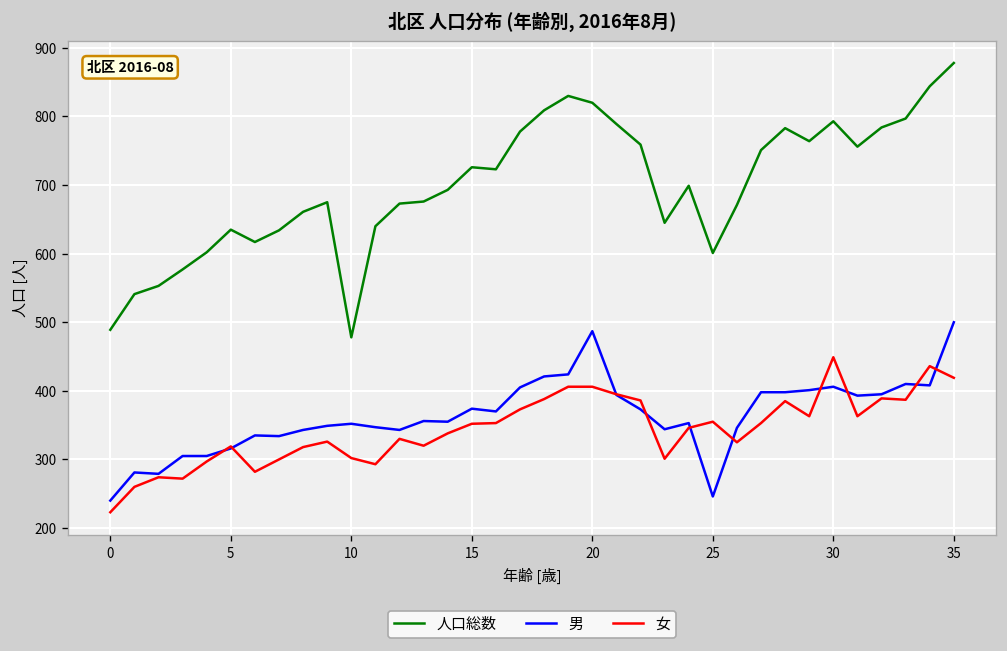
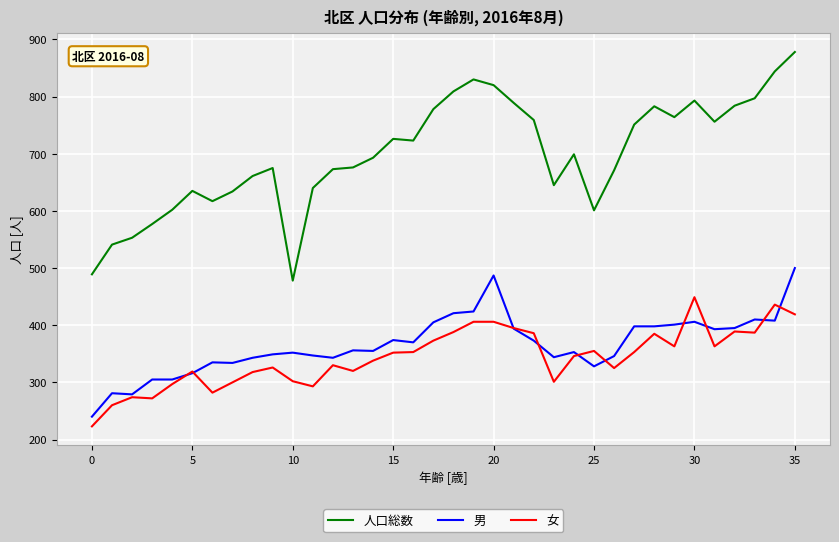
  {
    "人口総数": {
      "0": 490,
      "5": 640,
      "10": 480,
      "15": 730,
      "20": 820,
      "25": 600,
      "30": 790,
      "35": 880
    },
    "男": {
      "0": 240,
      "10": 350,
      "15": 370,
      "20": 490,
-     "25": 250,
+     "25": 330,
      "30": 410,
      "35": 500
    },
    "女": {
      "0": 220,
      "10": 300,
      "15": 350,
      "20": 410,
      "25": 360,
      "30": 450,
      "35": 420
    }
  }
